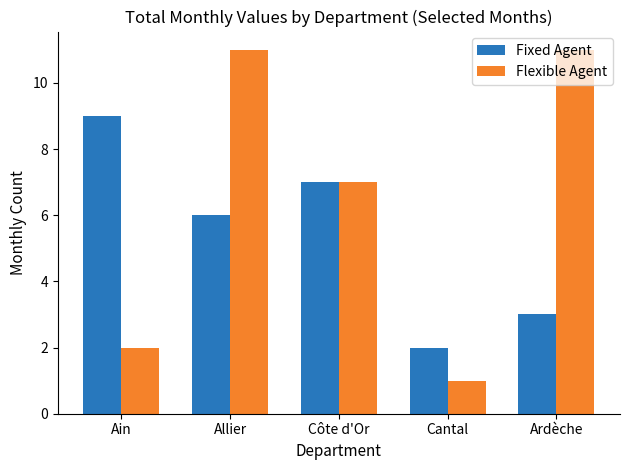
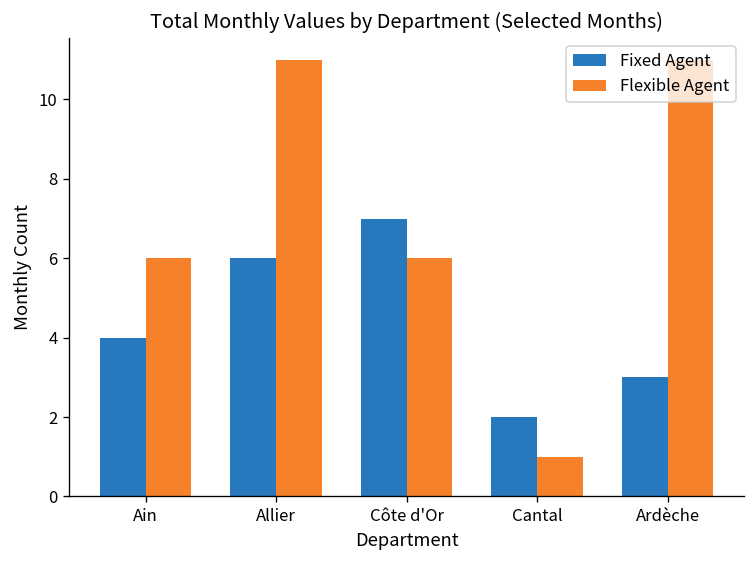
  {
    "Fixed Agent": {
-     "Ain": 9,
+     "Ain": 4,
      "Allier": 6,
      "Côte d'Or": 7,
      "Cantal": 2,
      "Ardèche": 3
    },
    "Flexible Agent": {
-     "Ain": 2,
+     "Ain": 6,
      "Allier": 11,
-     "Côte d'Or": 7,
+     "Côte d'Or": 6,
      "Cantal": 1
    }
  }
